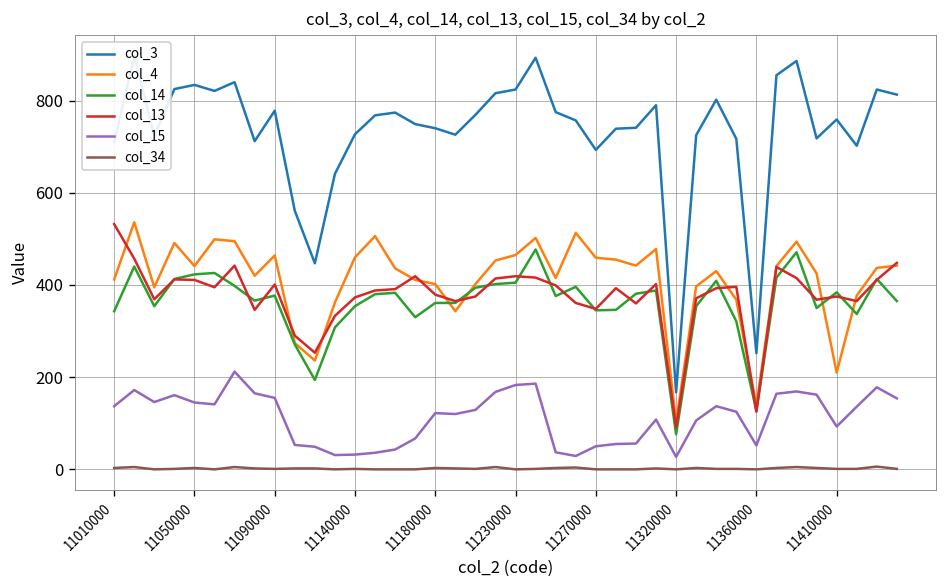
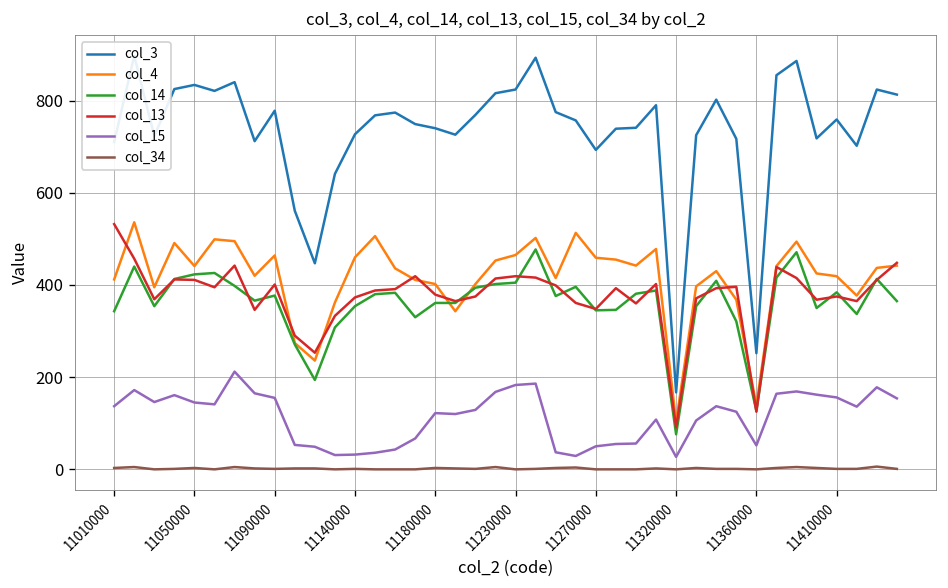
  {
    "col_3": {
      "11050000": 830,
      "11090000": 780,
      "11140000": 730,
      "11180000": 740,
      "11230000": 820,
      "11270000": 690,
      "11320000": 170,
      "11360000": 250,
      "11410000": 760
    },
    "col_4": {
      "11010000": 410,
      "11050000": 440,
      "11090000": 460,
      "11140000": 460,
      "11180000": 400,
      "11230000": 470,
      "11270000": 460,
      "11320000": 100,
      "11360000": 140,
-     "11410000": 210
+     "11410000": 420
    },
    "col_14": {
      "11010000": 340,
      "11050000": 420,
      "11090000": 380,
      "11140000": 350,
      "11180000": 360,
      "11230000": 410,
      "11320000": 80,
      "11410000": 380
    },
    "col_13": {
      "11010000": 530,
      "11050000": 410,
      "11090000": 400,
      "11140000": 370,
      "11180000": 380,
      "11230000": 420,
      "11320000": 90,
      "11410000": 380
    },
    "col_15": {
      "11010000": 140,
      "11050000": 150,
      "11090000": 160,
      "11140000": 30,
      "11180000": 120,
      "11230000": 180,
      "11270000": 50,
      "11320000": 30,
      "11360000": 50,
-     "11410000": 90
+     "11410000": 160
    },
    "col_34": {
      "11010000": 0,
      "11050000": 0,
      "11090000": 0,
      "11140000": 0,
      "11180000": 0,
      "11230000": 0,
      "11270000": 0,
      "11320000": 0,
      "11360000": 0,
      "11410000": 0
    }
  }
